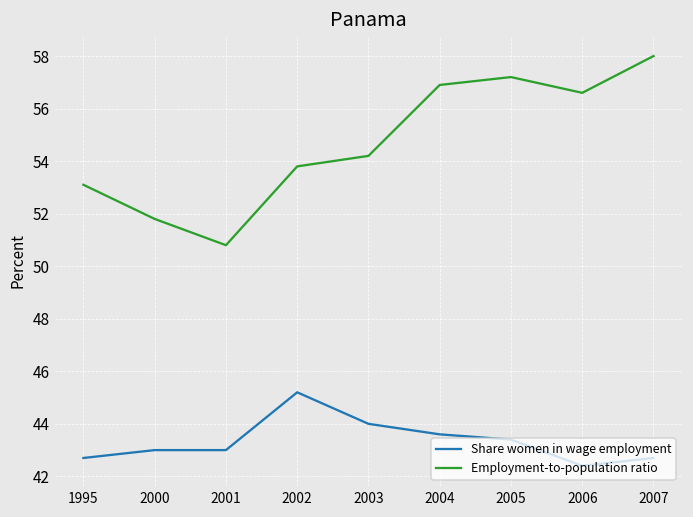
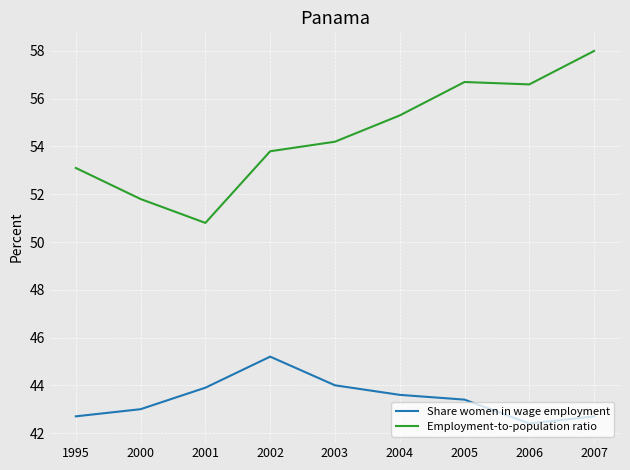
  {
    "Share women in wage employment": {
      "1995": 42.7,
      "2000": 43.0,
-     "2001": 43.0,
+     "2001": 43.9,
      "2002": 45.2,
      "2003": 44.0,
      "2004": 43.6,
      "2005": 43.4
    },
    "Employment-to-population ratio": {
      "1995": 53.1,
      "2000": 51.8,
      "2001": 50.8,
      "2002": 53.8,
      "2003": 54.2,
-     "2004": 56.9,
-     "2005": 57.2,
+     "2004": 55.3,
+     "2005": 56.7,
      "2006": 56.6,
      "2007": 58.0
    }
  }
